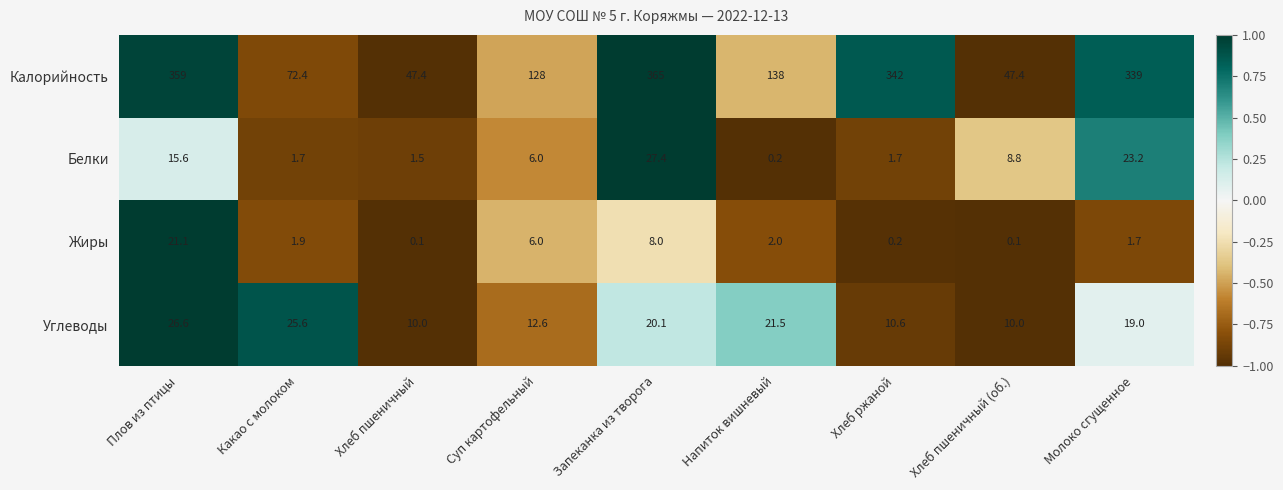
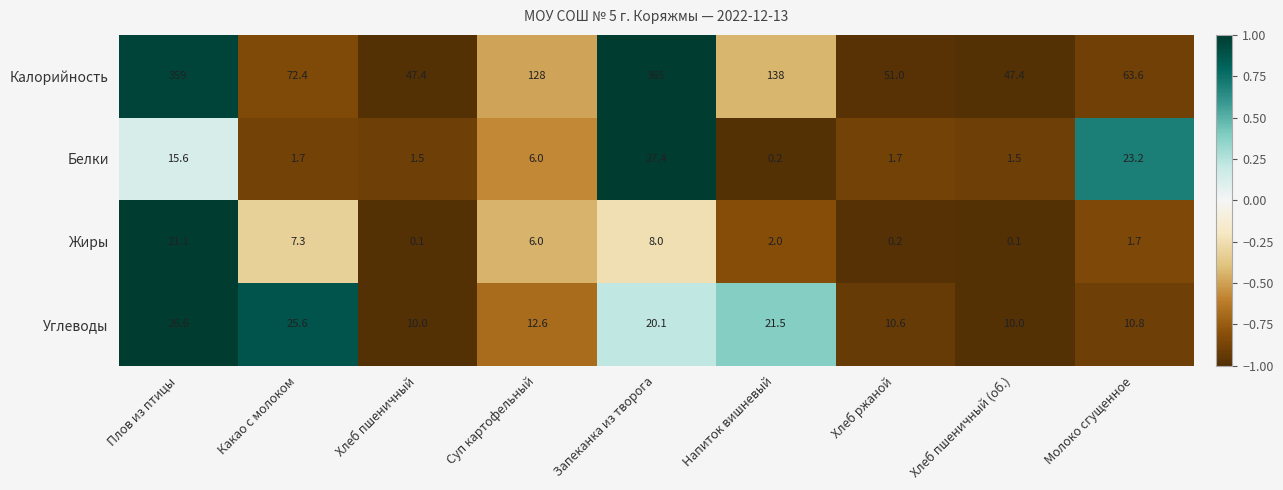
  {
    "Калорийность": {
      "Какао с молоком": 72.4,
      "Хлеб пшеничный": 47.4,
      "Суп картофельный": 128,
      "Напиток вишневый": 138,
-     "Хлеб ржаной": 342,
+     "Хлеб ржаной": 51.0,
      "Хлеб пшеничный (об.)": 47.4,
-     "Молоко сгущенное": 339
+     "Молоко сгущенное": 63.6
    },
    "Белки": {
      "Плов из птицы": 15.6,
      "Какао с молоком": 1.7,
      "Хлеб пшеничный": 1.5,
      "Суп картофельный": 6.0,
      "Напиток вишневый": 0.2,
      "Хлеб ржаной": 1.7,
-     "Хлеб пшеничный (об.)": 8.8,
+     "Хлеб пшеничный (об.)": 1.5,
      "Молоко сгущенное": 23.2
    },
    "Жиры": {
-     "Какао с молоком": 1.9,
+     "Какао с молоком": 7.3,
      "Хлеб пшеничный": 0.1,
      "Суп картофельный": 6.0,
      "Запеканка из творога": 8.0,
      "Напиток вишневый": 2.0,
      "Хлеб ржаной": 0.2,
      "Хлеб пшеничный (об.)": 0.1,
      "Молоко сгущенное": 1.7
    },
    "Углеводы": {
      "Какао с молоком": 25.6,
      "Хлеб пшеничный": 10.0,
      "Суп картофельный": 12.6,
      "Запеканка из творога": 20.1,
      "Напиток вишневый": 21.5,
      "Хлеб ржаной": 10.6,
      "Хлеб пшеничный (об.)": 10.0,
-     "Молоко сгущенное": 19.0
+     "Молоко сгущенное": 10.8
    }
  }
